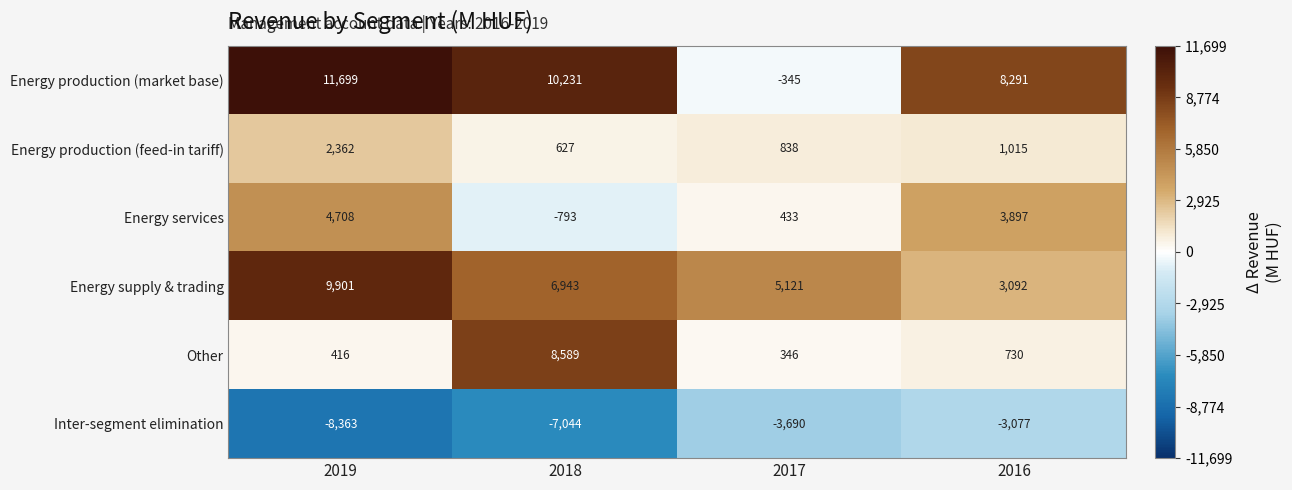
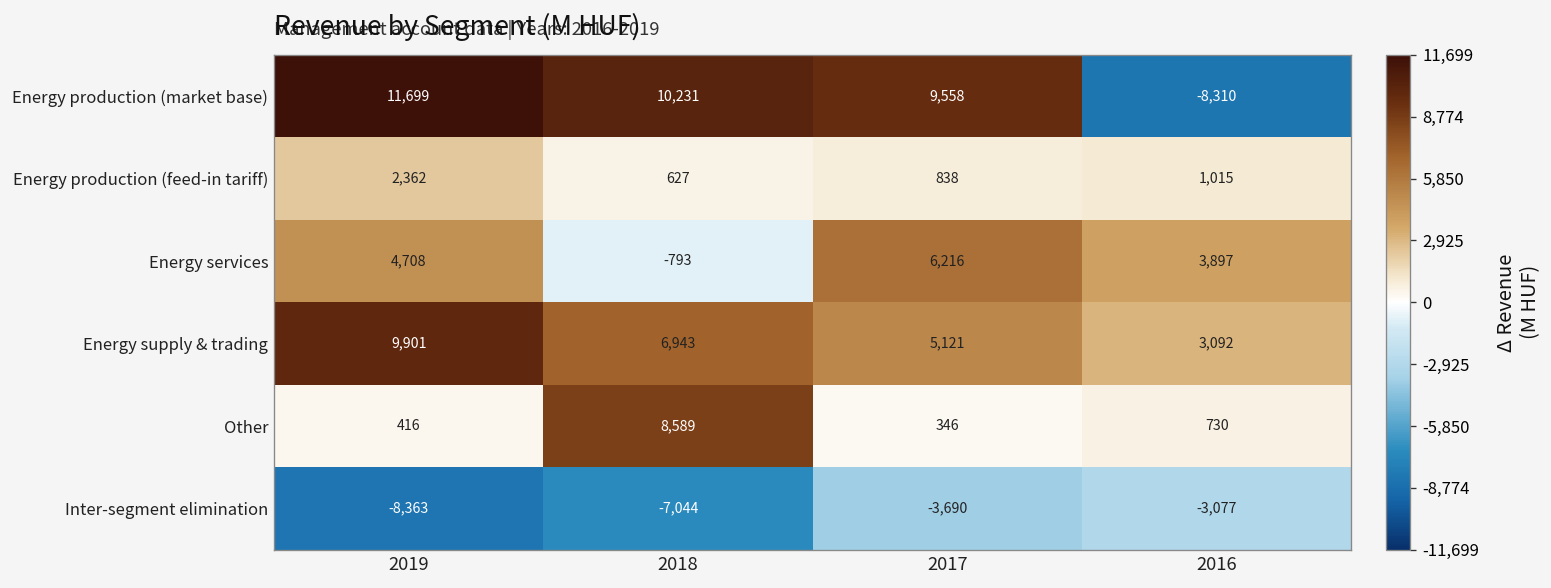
  {
    "Energy production (market base)": {
      "2019": "11,699",
      "2018": "10,231",
-     "2017": "-345",
-     "2016": "8,291"
+     "2017": "9,558",
+     "2016": "-8,310"
    },
    "Energy production (feed-in tariff)": {
      "2019": "2,362",
      "2018": "627",
      "2017": "838",
      "2016": "1,015"
    },
    "Energy services": {
      "2019": "4,708",
      "2018": "-793",
-     "2017": "433",
+     "2017": "6,216",
      "2016": "3,897"
    },
    "Energy supply & trading": {
      "2019": "9,901",
      "2018": "6,943",
      "2017": "5,121",
      "2016": "3,092"
    },
    "Other": {
      "2019": "416",
      "2018": "8,589",
      "2017": "346",
      "2016": "730"
    },
    "Inter-segment elimination": {
      "2019": "-8,363",
      "2018": "-7,044",
      "2017": "-3,690",
      "2016": "-3,077"
    }
  }
